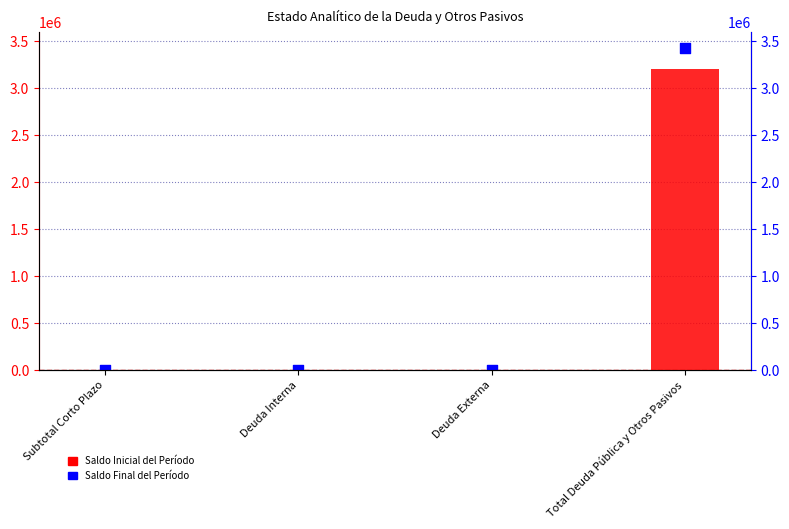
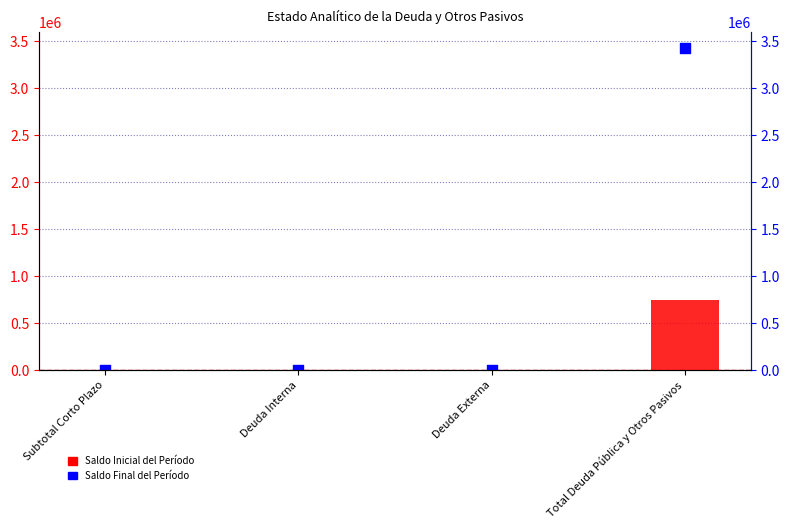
  {
    "Saldo Inicial del Período": {
      "Subtotal Corto Plazo": 0,
      "Deuda Interna": 0,
      "Deuda Externa": 0,
-     "Total Deuda Pública y Otros Pasivos": 3200000
+     "Total Deuda Pública y Otros Pasivos": 700000
    }
  }
